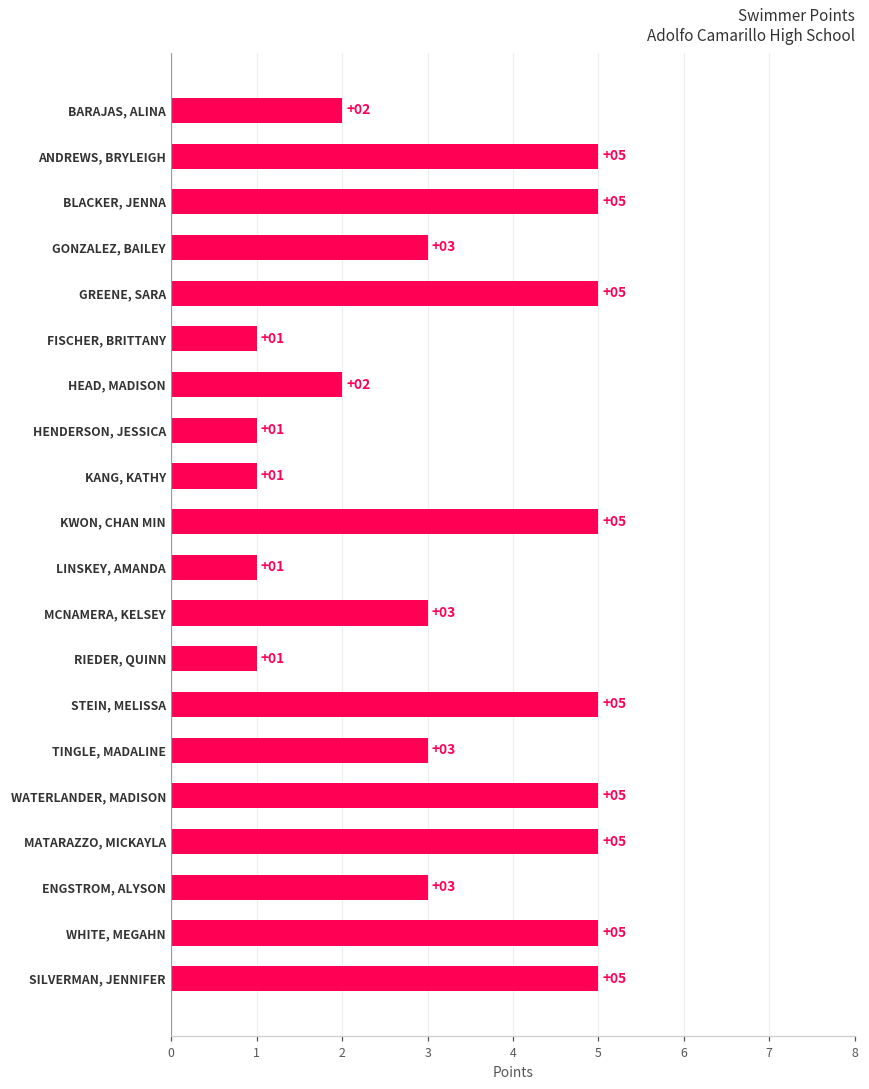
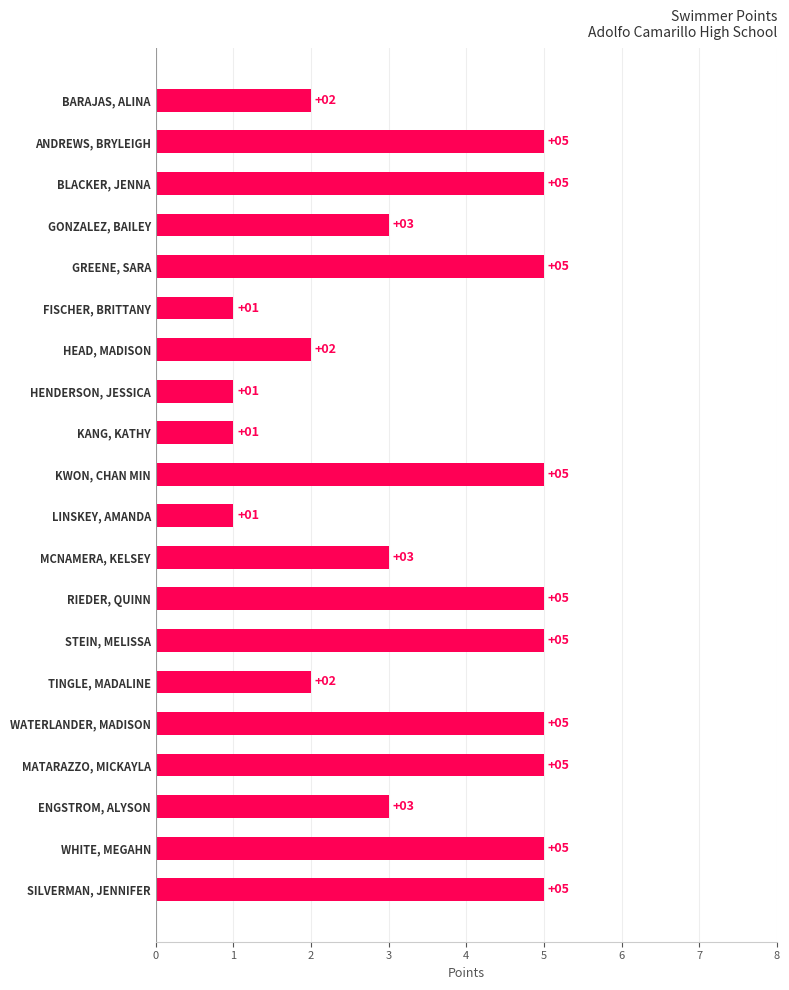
  {
    "BARAJAS, ALINA": "+02",
    "ANDREWS, BRYLEIGH": "+05",
    "BLACKER, JENNA": "+05",
    "GONZALEZ, BAILEY": "+03",
    "GREENE, SARA": "+05",
    "FISCHER, BRITTANY": "+01",
    "HEAD, MADISON": "+02",
    "HENDERSON, JESSICA": "+01",
    "KANG, KATHY": "+01",
    "KWON, CHAN MIN": "+05",
    "LINSKEY, AMANDA": "+01",
    "MCNAMERA, KELSEY": "+03",
-   "RIEDER, QUINN": "+01",
+   "RIEDER, QUINN": "+05",
    "STEIN, MELISSA": "+05",
-   "TINGLE, MADALINE": "+03",
+   "TINGLE, MADALINE": "+02",
    "WATERLANDER, MADISON": "+05",
    "MATARAZZO, MICKAYLA": "+05",
    "ENGSTROM, ALYSON": "+03",
    "WHITE, MEGAHN": "+05",
    "SILVERMAN, JENNIFER": "+05"
  }
